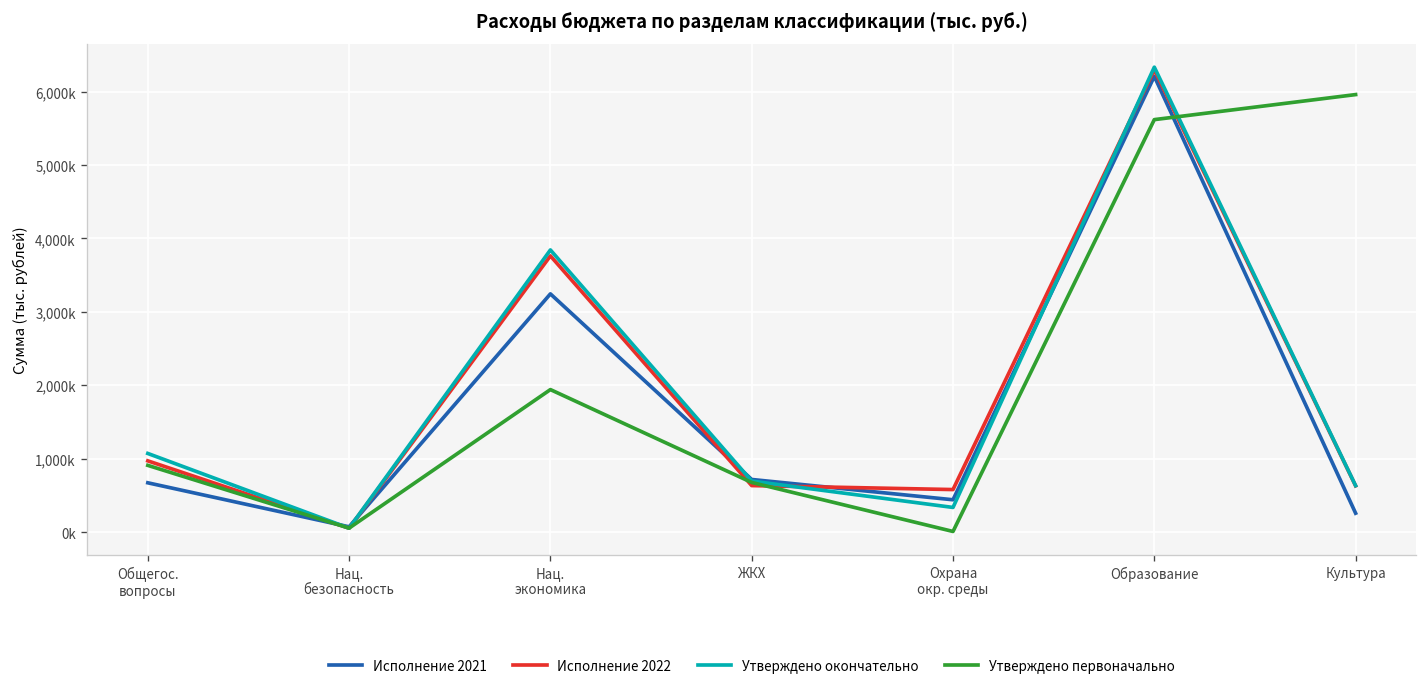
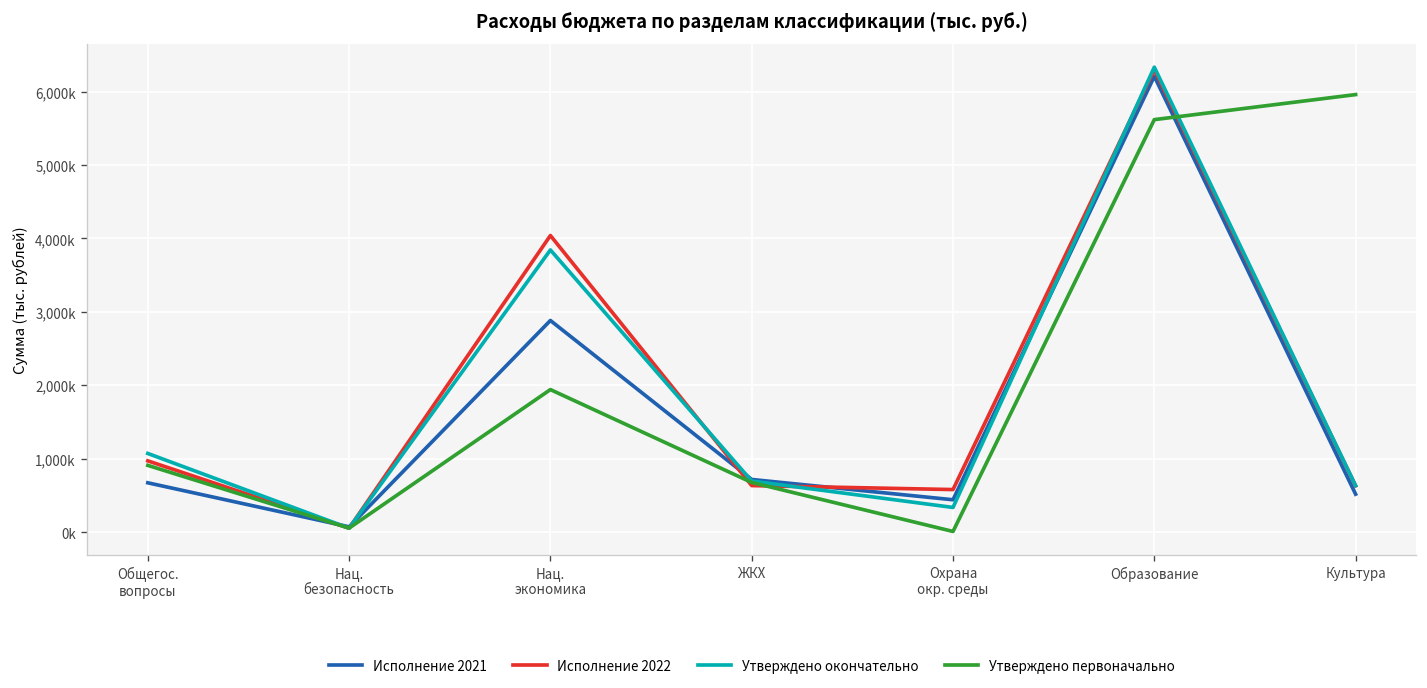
  {
    "Исполнение 2021": {
      "Общегос. вопросы": "700,000",
-     "Нац. экономика": "3,200,000",
+     "Нац. экономика": "2,900,000",
      "Охрана окр. среды": "400,000",
      "Образование": "6,200,000",
-     "Культура": "300,000"
+     "Культура": "500,000"
    },
    "Исполнение 2022": {
      "Общегос. вопросы": "1,000,000",
-     "Нац. экономика": "3,800,000",
+     "Нац. экономика": "4,000,000",
      "ЖКХ": "600,000",
      "Охрана окр. среды": "600,000"
    },
    "Утверждено окончательно": {
      "Общегос. вопросы": "1,100,000",
      "Нац. экономика": "3,800,000",
      "Охрана окр. среды": "300,000"
    },
    "Утверждено первоначально": {
      "Общегос. вопросы": "900,000",
      "Нац. экономика": "1,900,000",
      "Охрана окр. среды": "0",
      "Образование": "5,600,000",
      "Культура": "6,000,000"
    }
  }
